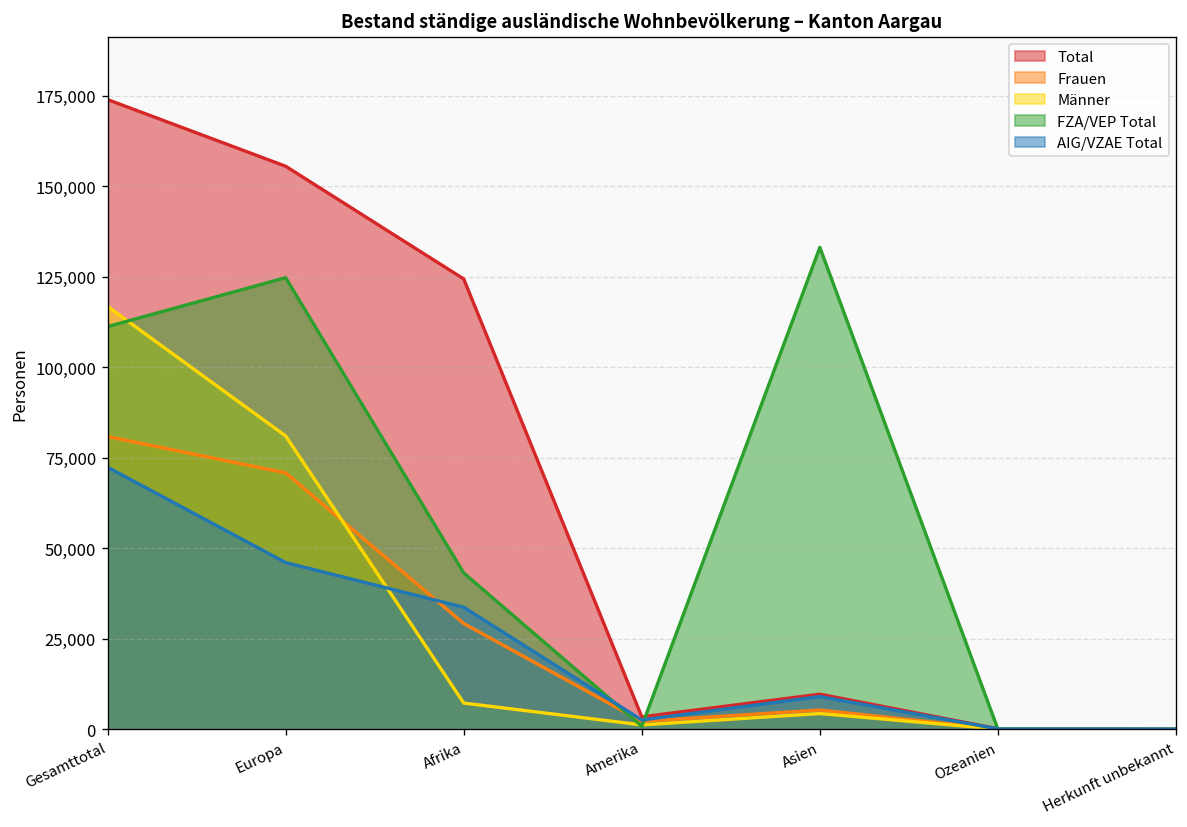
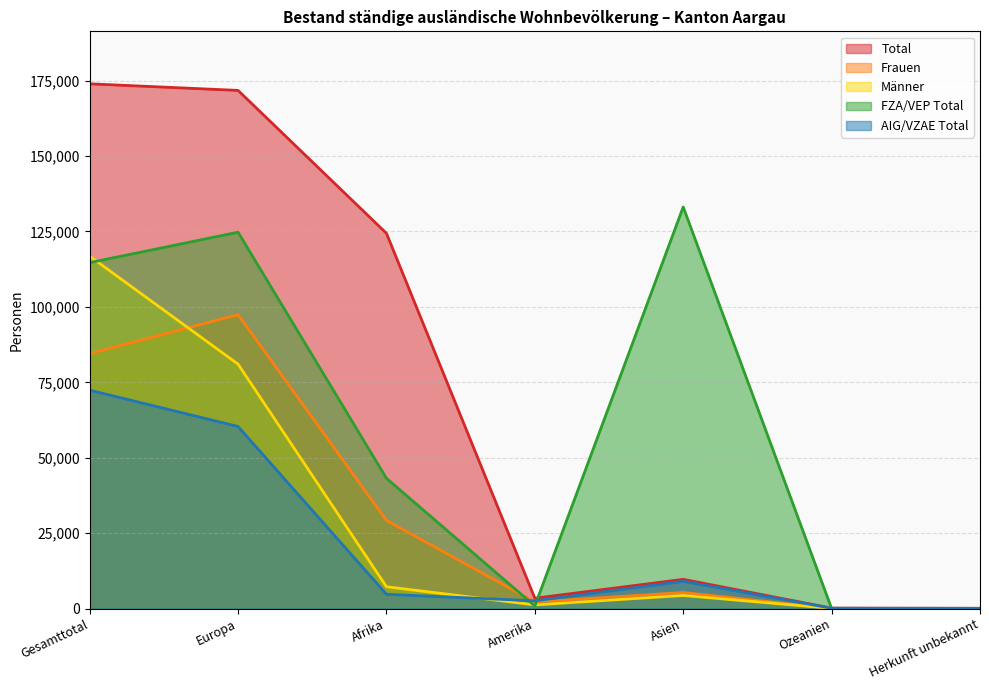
  {
    "Total": {
      "Gesamttotal": "174,000",
-     "Europa": "156,000",
+     "Europa": "172,000",
      "Afrika": "124,000",
      "Amerika": "3,000"
    },
    "Frauen": {
-     "Gesamttotal": "81,000",
-     "Europa": "71,000",
+     "Gesamttotal": "85,000",
+     "Europa": "97,000",
      "Afrika": "29,000",
      "Asien": "5,000"
    },
    "Männer": {
      "Gesamttotal": "117,000",
      "Europa": "81,000",
      "Afrika": "7,000",
      "Asien": "4,000"
    },
    "FZA/VEP Total": {
-     "Gesamttotal": "111,000",
+     "Gesamttotal": "115,000",
      "Europa": "125,000",
      "Afrika": "43,000",
      "Asien": "133,000"
    },
    "AIG/VZAE Total": {
      "Gesamttotal": "72,000",
-     "Europa": "46,000",
-     "Afrika": "34,000"
+     "Europa": "60,000",
+     "Afrika": "5,000"
    }
  }
